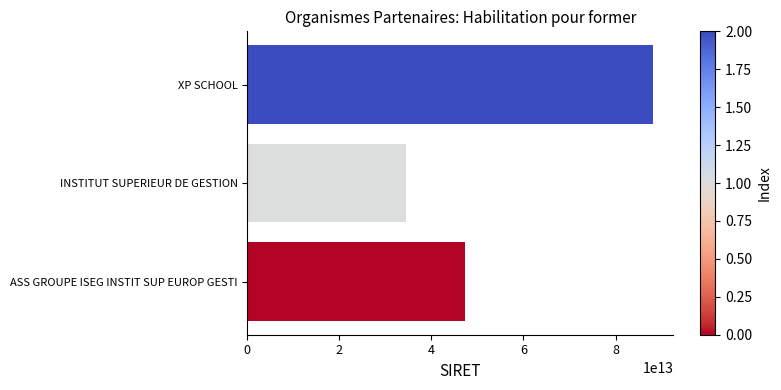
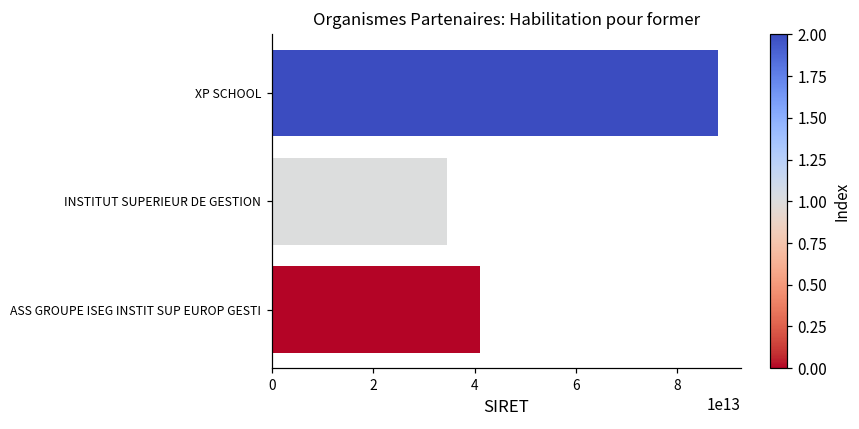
  {
    "XP SCHOOL": 88000000000000,
    "INSTITUT SUPERIEUR DE GESTION": 35000000000000,
-   "ASS GROUPE ISEG INSTIT SUP EUROP GESTI": 47000000000000
+   "ASS GROUPE ISEG INSTIT SUP EUROP GESTI": 41000000000000
  }
